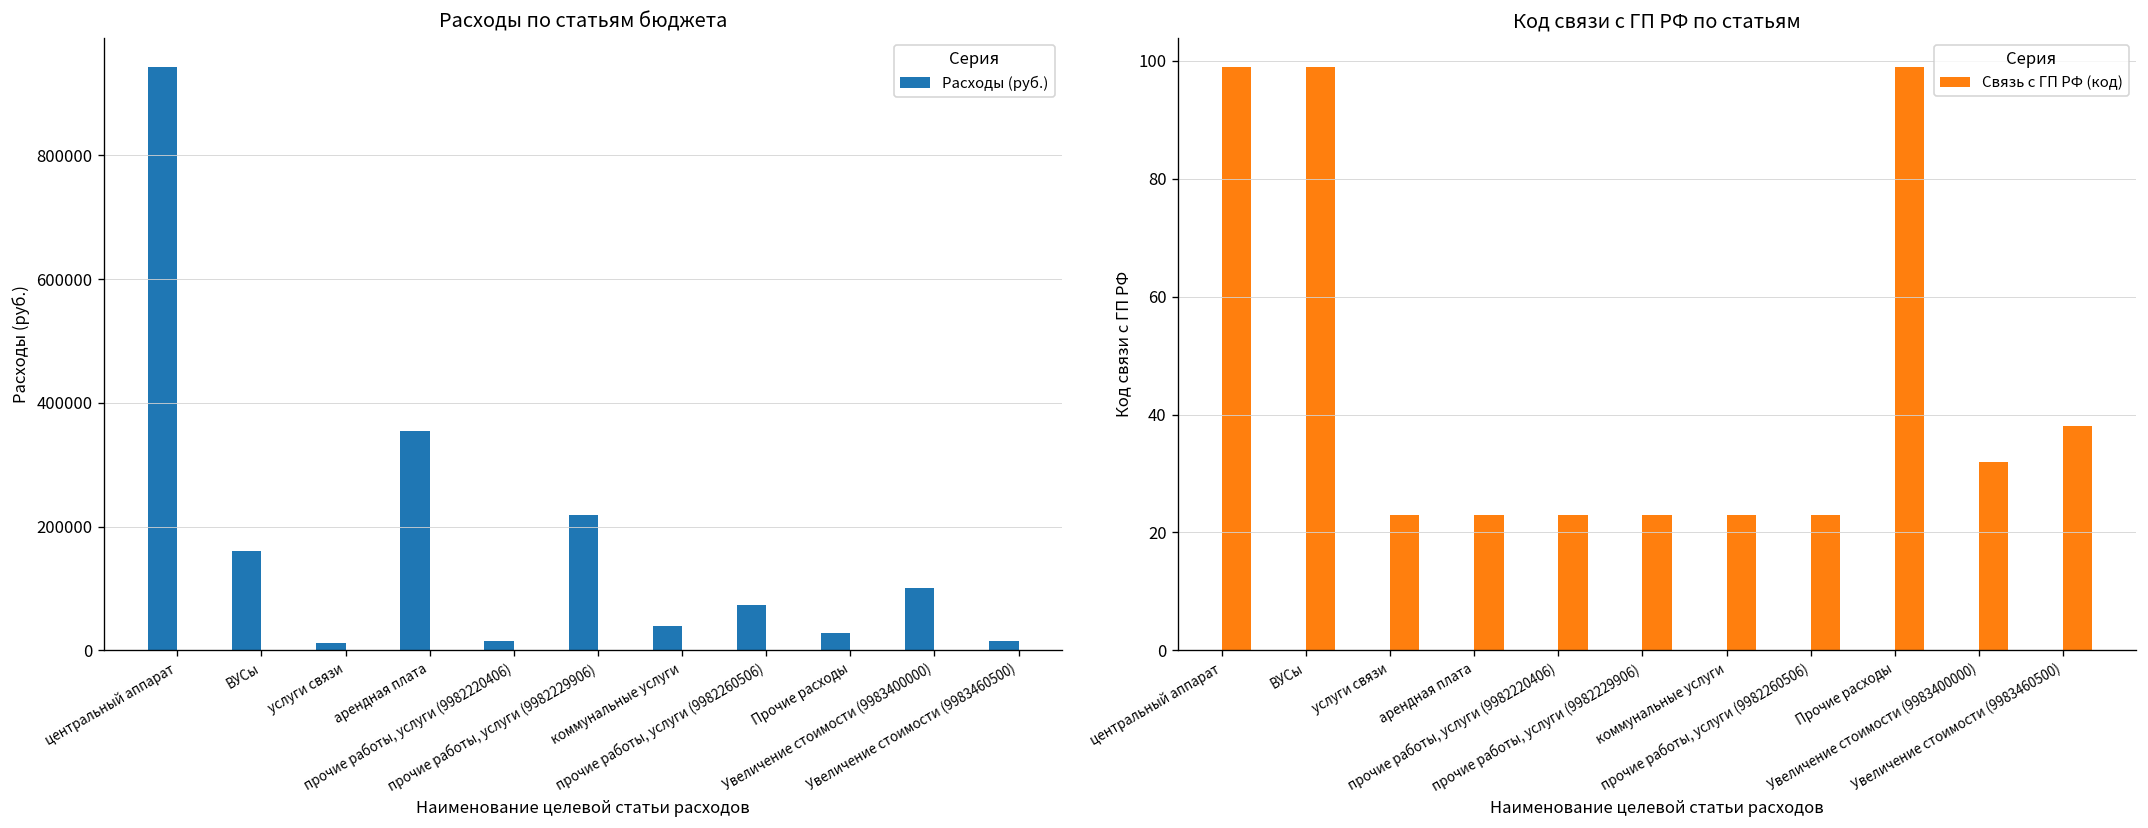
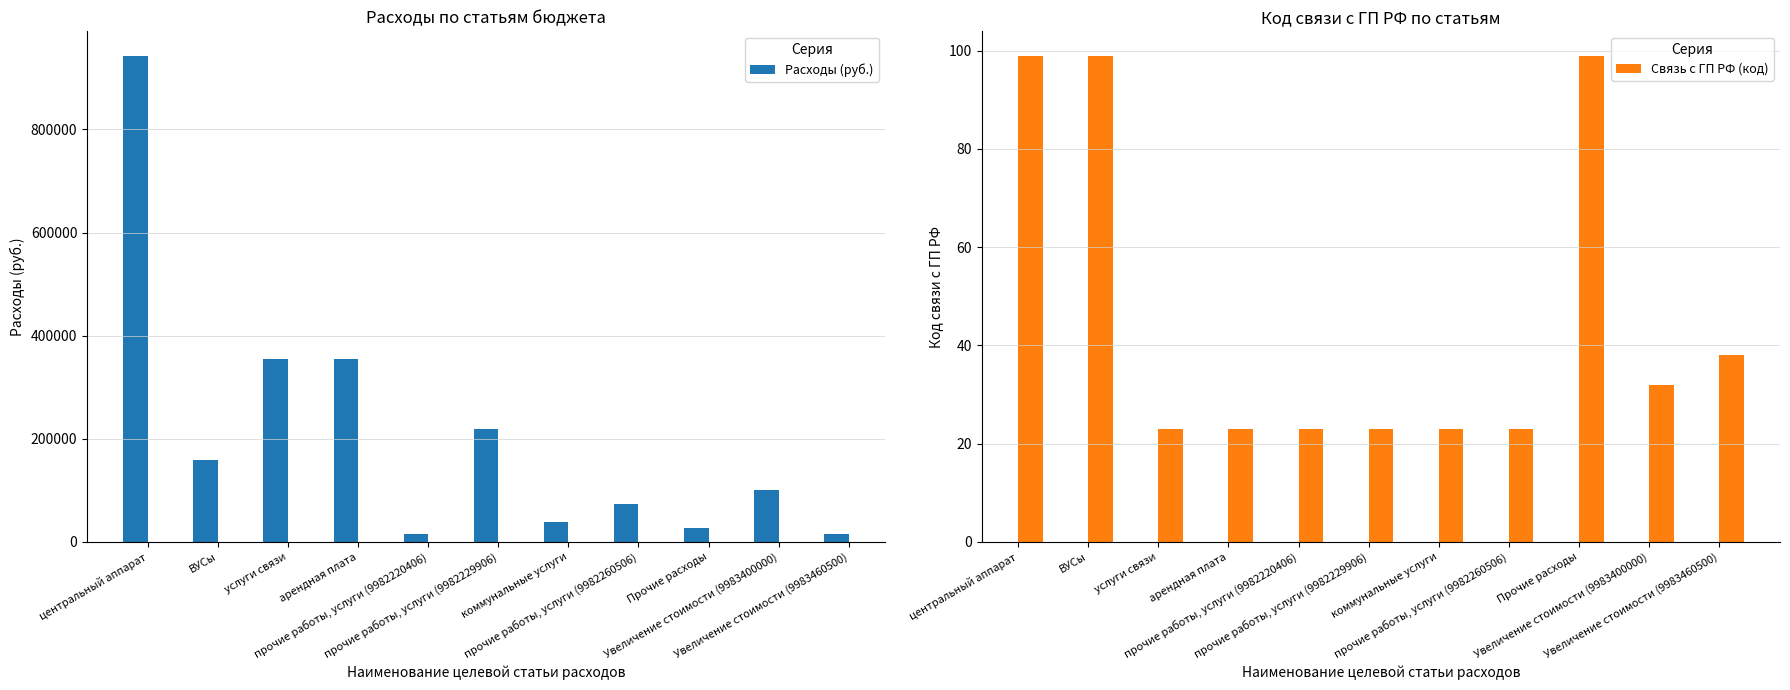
  {
    "Расходы по статьям бюджета": {
      "центральный аппарат": 940000,
      "ВУСы": 160000,
-     "услуги связи": 10000,
+     "услуги связи": 350000,
      "арендная плата": 360000,
      "прочие работы, услуги (9982220406)": 10000,
      "прочие работы, услуги (9982229906)": 220000,
      "коммунальные услуги": 40000,
      "прочие работы, услуги (9982260506)": 70000,
      "Прочие расходы": 30000,
      "Увеличение стоимости (9983400000)": 100000,
      "Увеличение стоимости (9983460500)": 20000
    },
    "Код связи с ГП РФ по статьям": {
      "центральный аппарат": 99,
      "ВУСы": 99,
      "услуги связи": 23,
      "арендная плата": 23,
      "прочие работы, услуги (9982220406)": 23,
      "прочие работы, услуги (9982229906)": 23,
      "коммунальные услуги": 23,
      "прочие работы, услуги (9982260506)": 23,
      "Прочие расходы": 99,
      "Увеличение стоимости (9983400000)": 32,
      "Увеличение стоимости (9983460500)": 38
    }
  }
